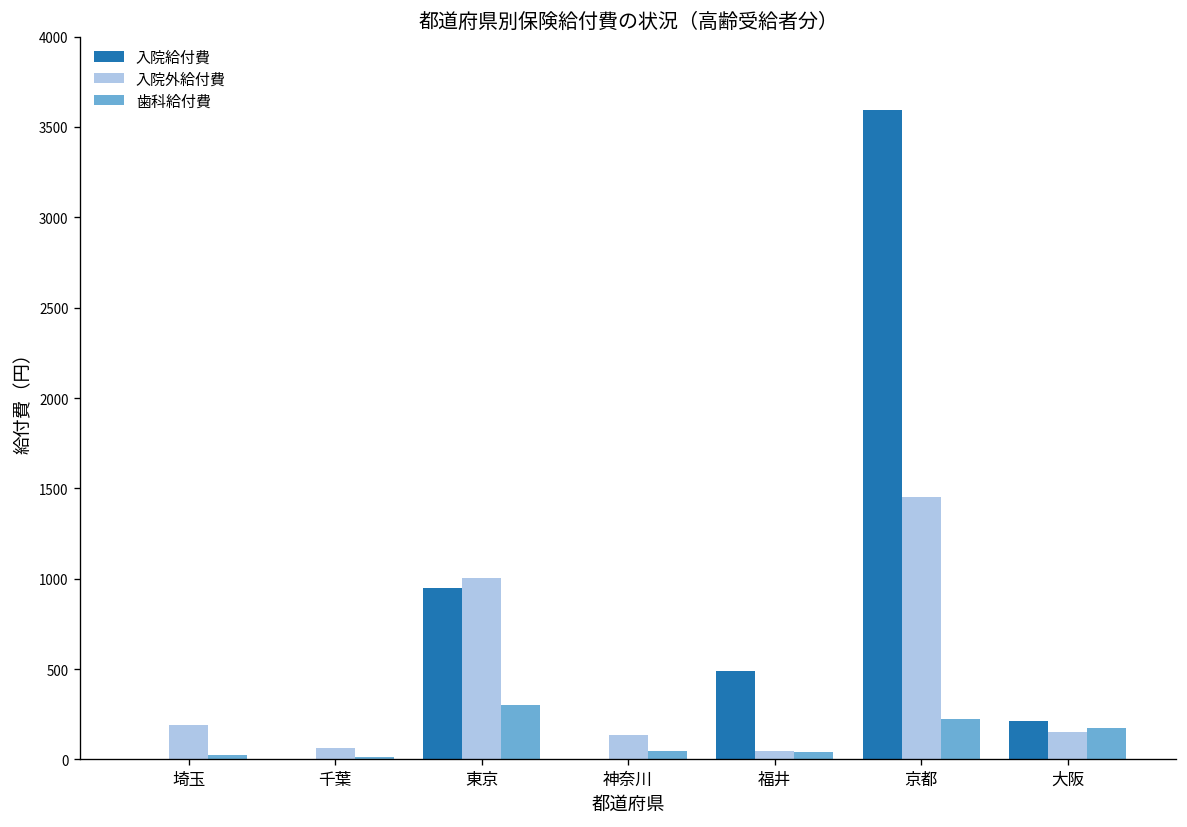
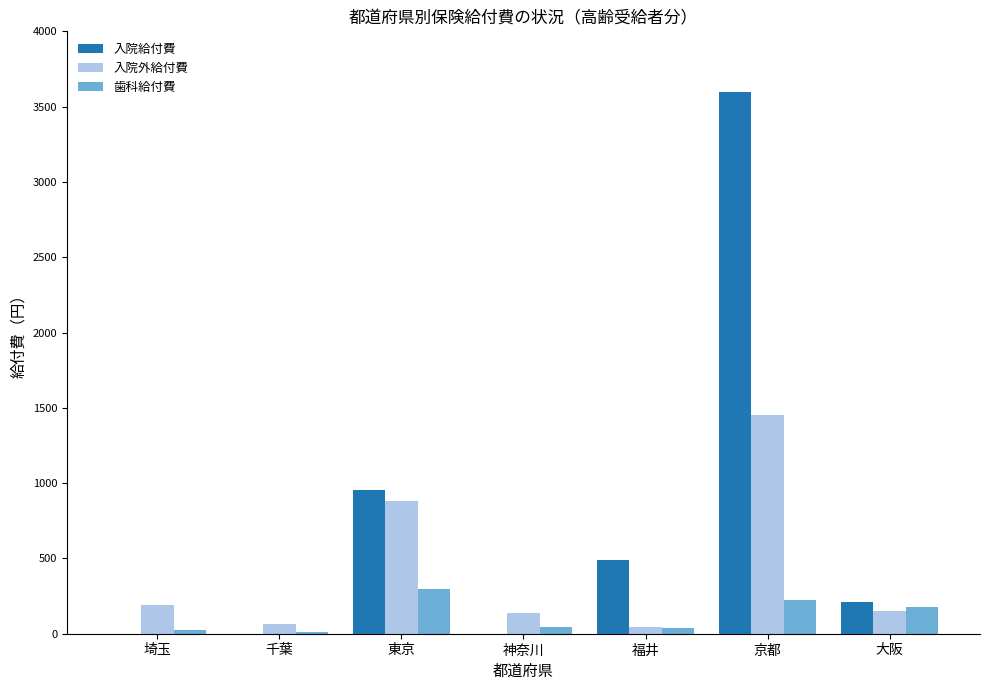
  {
    "入院給付費": {
      "埼玉": 0,
      "千葉": 0,
      "東京": 950,
      "神奈川": 0,
      "福井": 490,
      "京都": 3600,
      "大阪": 210
    },
    "入院外給付費": {
      "埼玉": 190,
      "千葉": 70,
-     "東京": 1000,
+     "東京": 880,
      "神奈川": 130,
      "福井": 50,
      "京都": 1450,
      "大阪": 150
    },
    "歯科給付費": {
      "埼玉": 30,
      "東京": 300,
      "神奈川": 40,
      "福井": 40,
      "京都": 220,
      "大阪": 180
    }
  }
